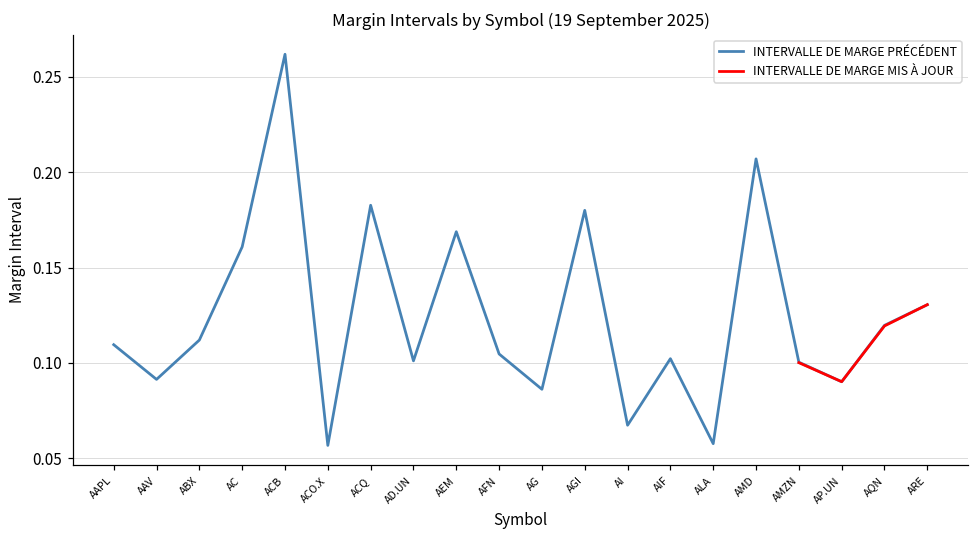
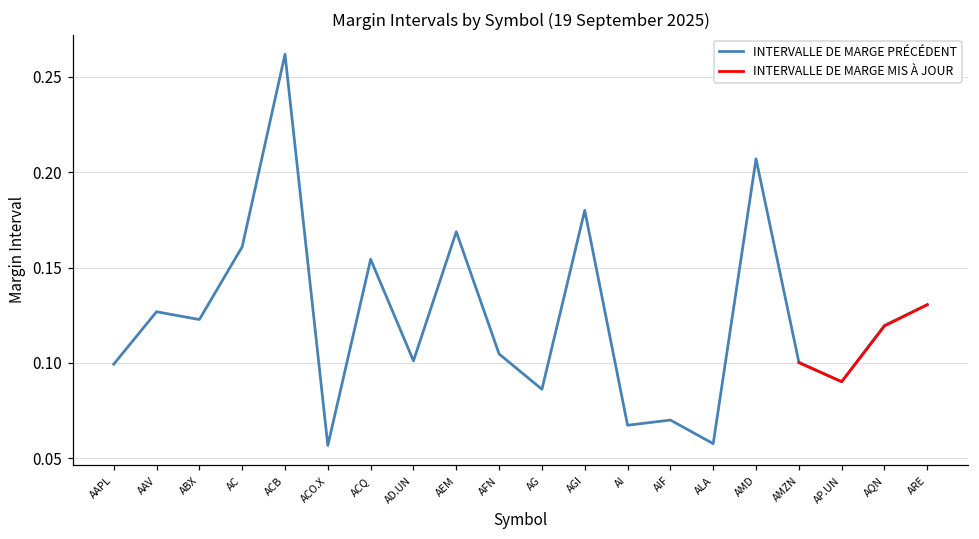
  {
    "INTERVALLE DE MARGE PRÉCÉDENT": {
-     "AAPL": 0.110,
-     "AAV": 0.091,
-     "ABX": 0.112,
+     "AAPL": 0.099,
+     "AAV": 0.127,
+     "ABX": 0.123,
      "AC": 0.161,
      "ACB": 0.262,
      "ACO.X": 0.057,
-     "ACQ": 0.183,
+     "ACQ": 0.154,
      "AD.UN": 0.101,
      "AEM": 0.169,
      "AFN": 0.105,
      "AG": 0.086,
      "AGI": 0.180,
      "AI": 0.067,
-     "AIF": 0.102,
+     "AIF": 0.070,
      "ALA": 0.058,
      "AMD": 0.207
    }
  }
